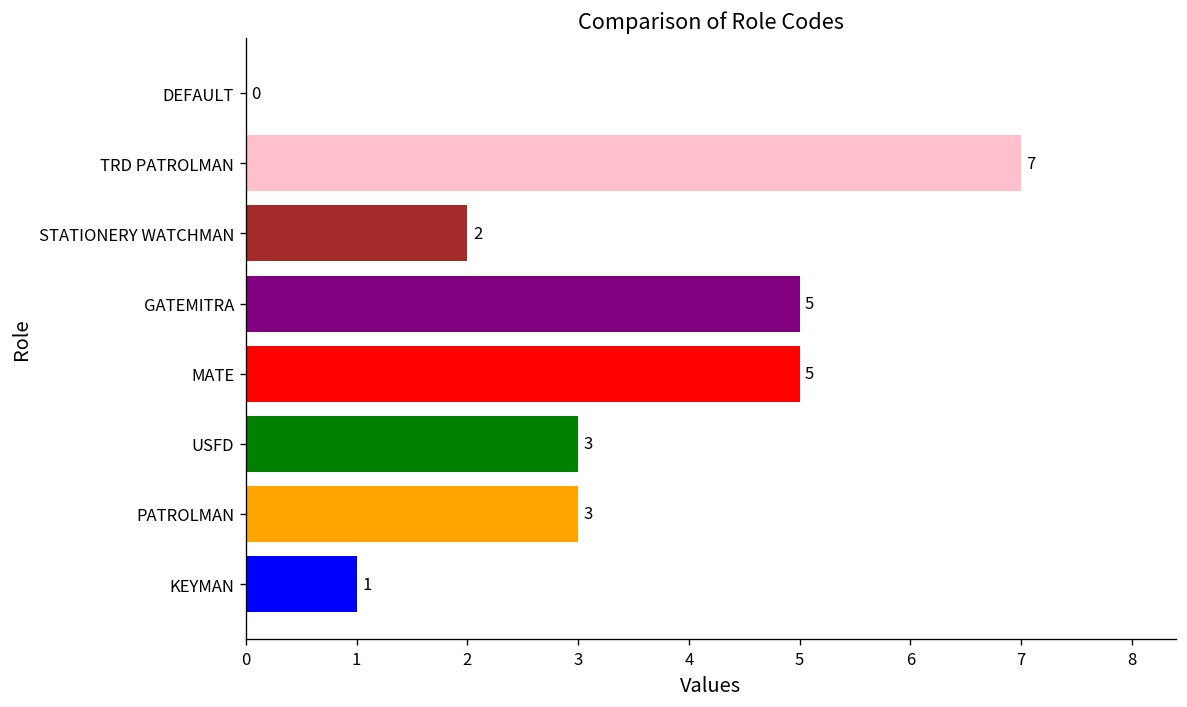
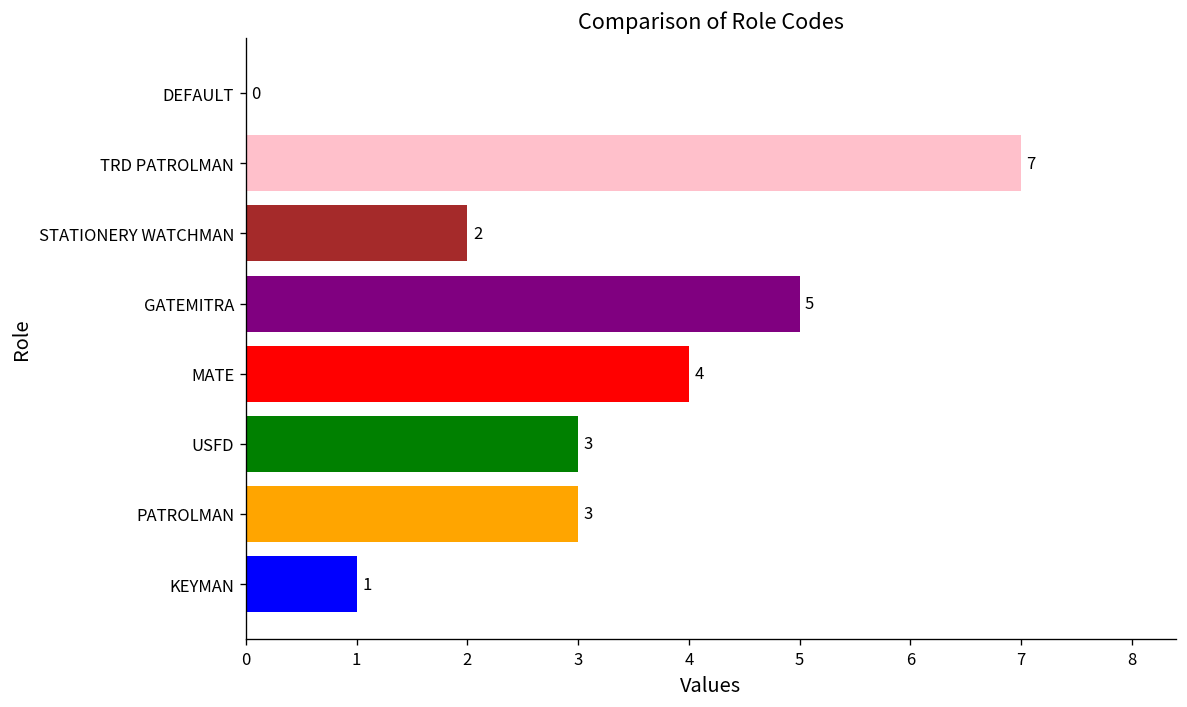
  {
    "DEFAULT": 0,
    "TRD PATROLMAN": 7,
    "STATIONERY WATCHMAN": 2,
    "GATEMITRA": 5,
-   "MATE": 5,
+   "MATE": 4,
    "USFD": 3,
    "PATROLMAN": 3,
    "KEYMAN": 1
  }
